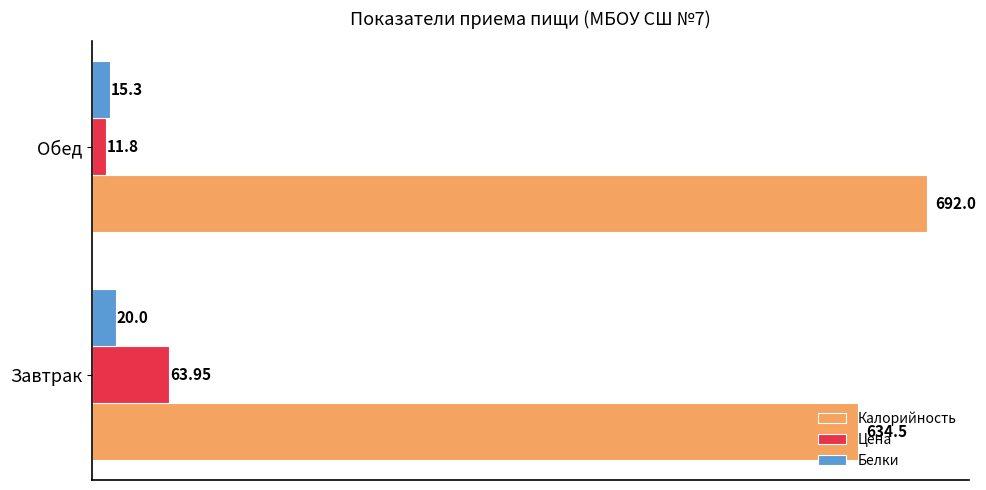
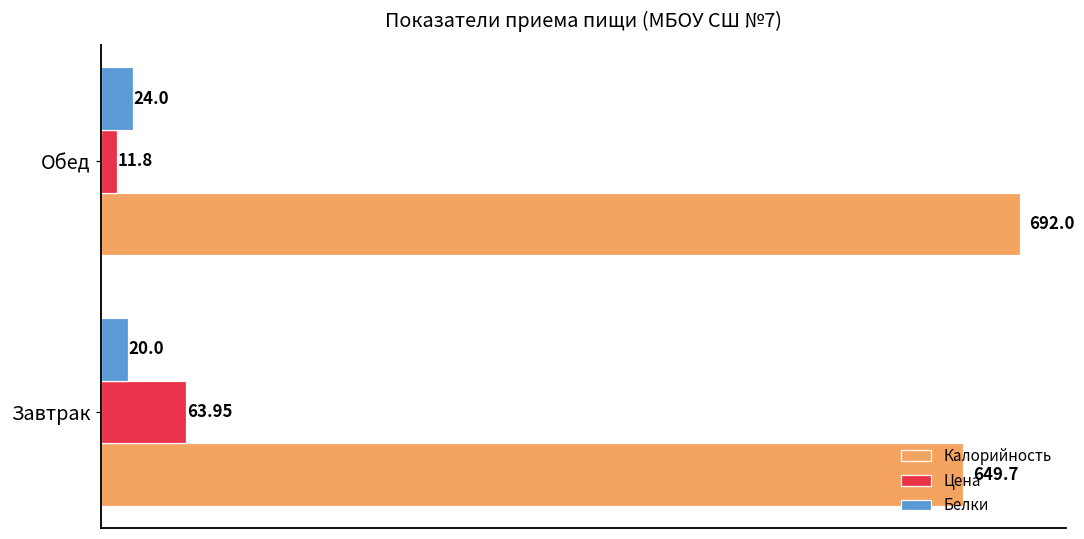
  {
    "Калорийность": {
      "Обед": 692.0,
-     "Завтрак": 634.5
+     "Завтрак": 649.7
    },
    "Цена": {
      "Обед": 11.8,
      "Завтрак": 63.95
    },
    "Белки": {
-     "Обед": 15.3,
+     "Обед": 24.0,
      "Завтрак": 20.0
    }
  }
